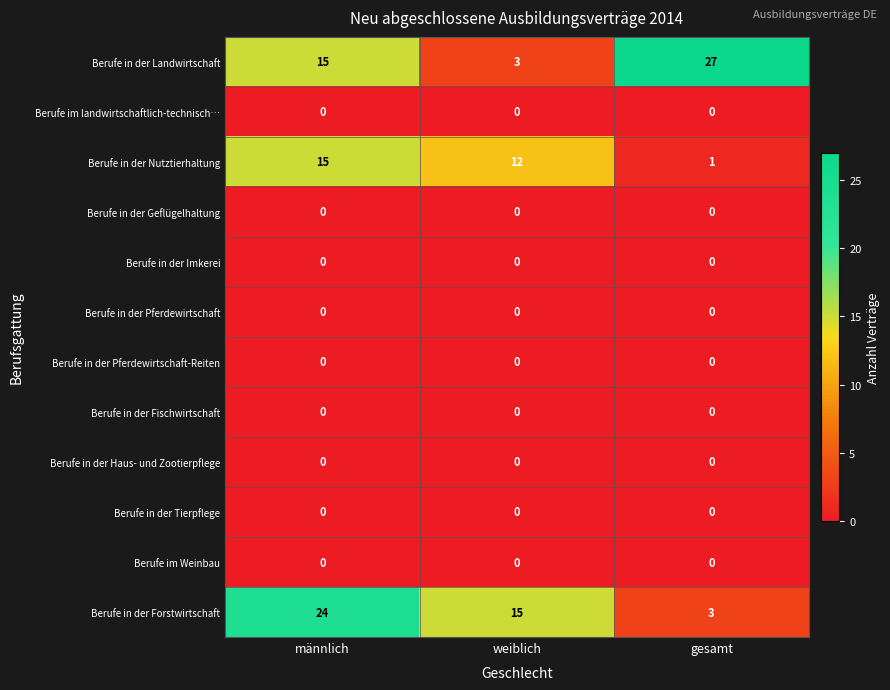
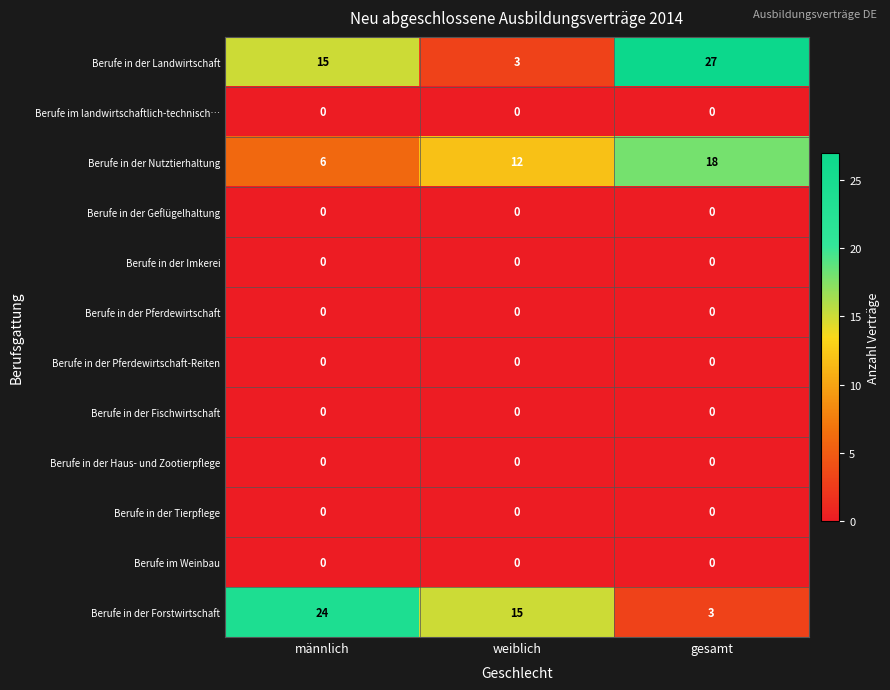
  {
    "Berufe in der Landwirtschaft": {
      "männlich": 15,
      "weiblich": 3,
      "gesamt": 27
    },
    "Berufe im landwirtschaftlich-technisch…": {
      "männlich": 0,
      "weiblich": 0,
      "gesamt": 0
    },
    "Berufe in der Nutztierhaltung": {
-     "männlich": 15,
+     "männlich": 6,
      "weiblich": 12,
-     "gesamt": 1
+     "gesamt": 18
    },
    "Berufe in der Geflügelhaltung": {
      "männlich": 0,
      "weiblich": 0,
      "gesamt": 0
    },
    "Berufe in der Imkerei": {
      "männlich": 0,
      "weiblich": 0,
      "gesamt": 0
    },
    "Berufe in der Pferdewirtschaft": {
      "männlich": 0,
      "weiblich": 0,
      "gesamt": 0
    },
    "Berufe in der Pferdewirtschaft-Reiten": {
      "männlich": 0,
      "weiblich": 0,
      "gesamt": 0
    },
    "Berufe in der Fischwirtschaft": {
      "männlich": 0,
      "weiblich": 0,
      "gesamt": 0
    },
    "Berufe in der Haus- und Zootierpflege": {
      "männlich": 0,
      "weiblich": 0,
      "gesamt": 0
    },
    "Berufe in der Tierpflege": {
      "männlich": 0,
      "weiblich": 0,
      "gesamt": 0
    },
    "Berufe im Weinbau": {
      "männlich": 0,
      "weiblich": 0,
      "gesamt": 0
    },
    "Berufe in der Forstwirtschaft": {
      "männlich": 24,
      "weiblich": 15,
      "gesamt": 3
    }
  }
